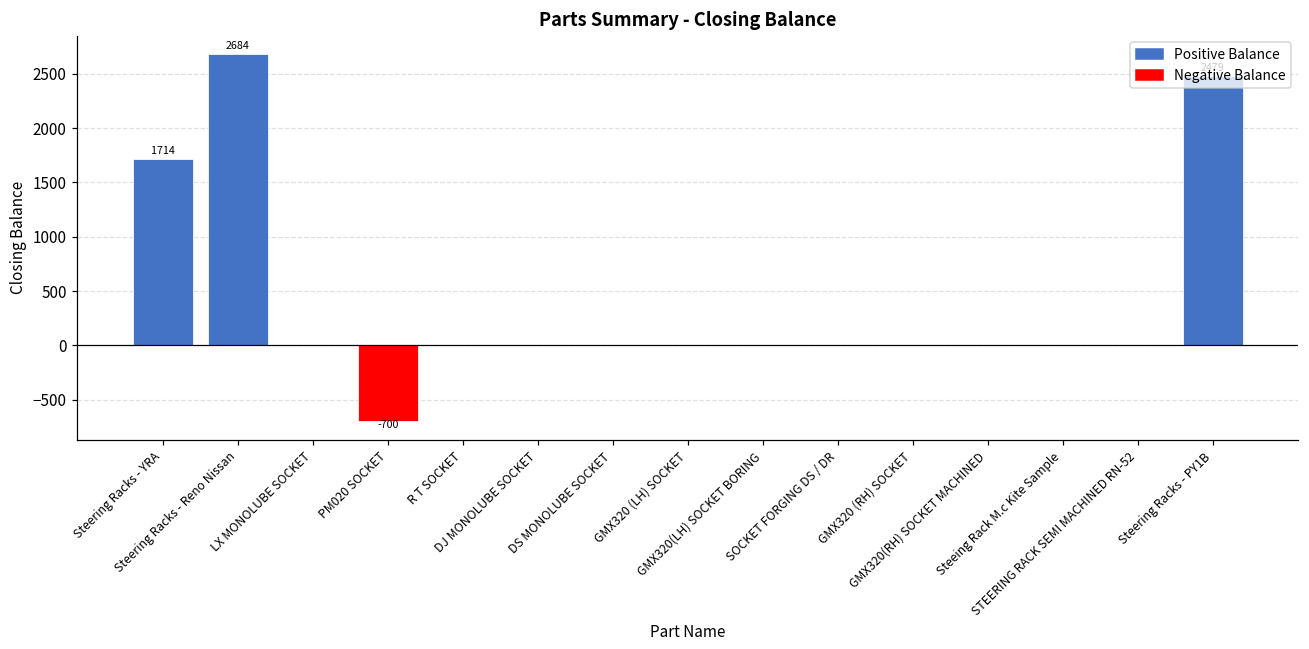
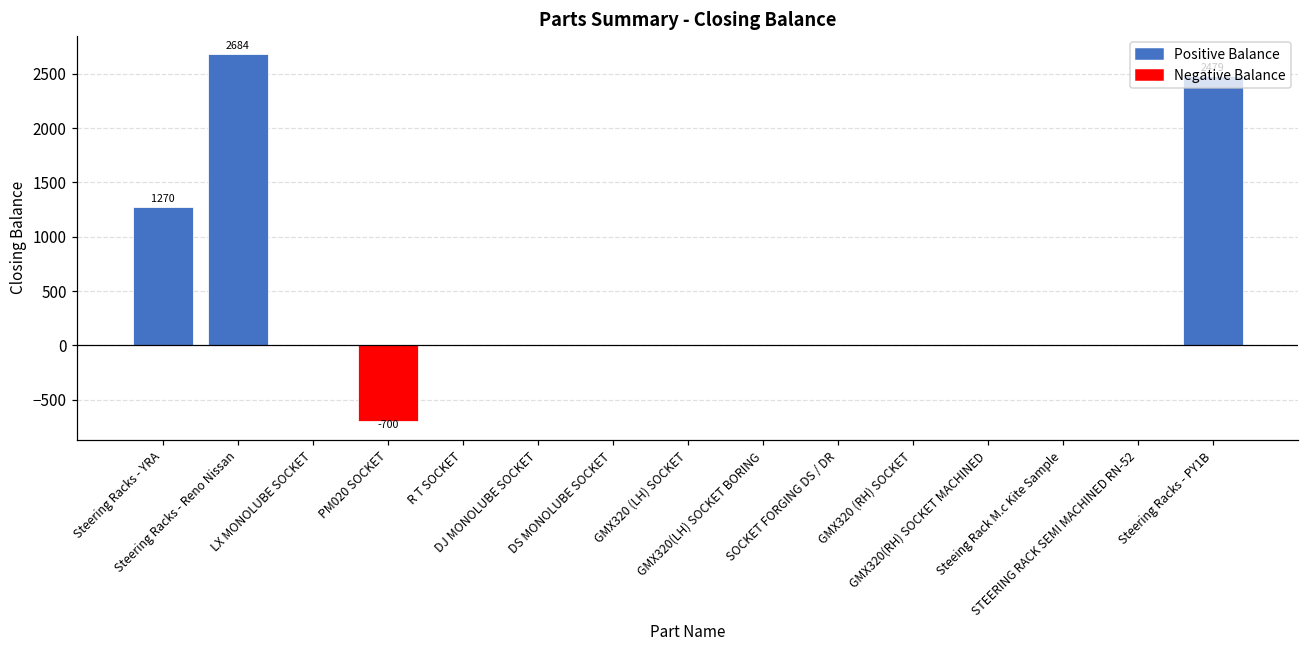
  {
-   "Steering Racks - YRA": 1714,
+   "Steering Racks - YRA": 1270,
    "Steering Racks - Reno Nissan": 2684,
    "PM020 SOCKET": -700
  }
